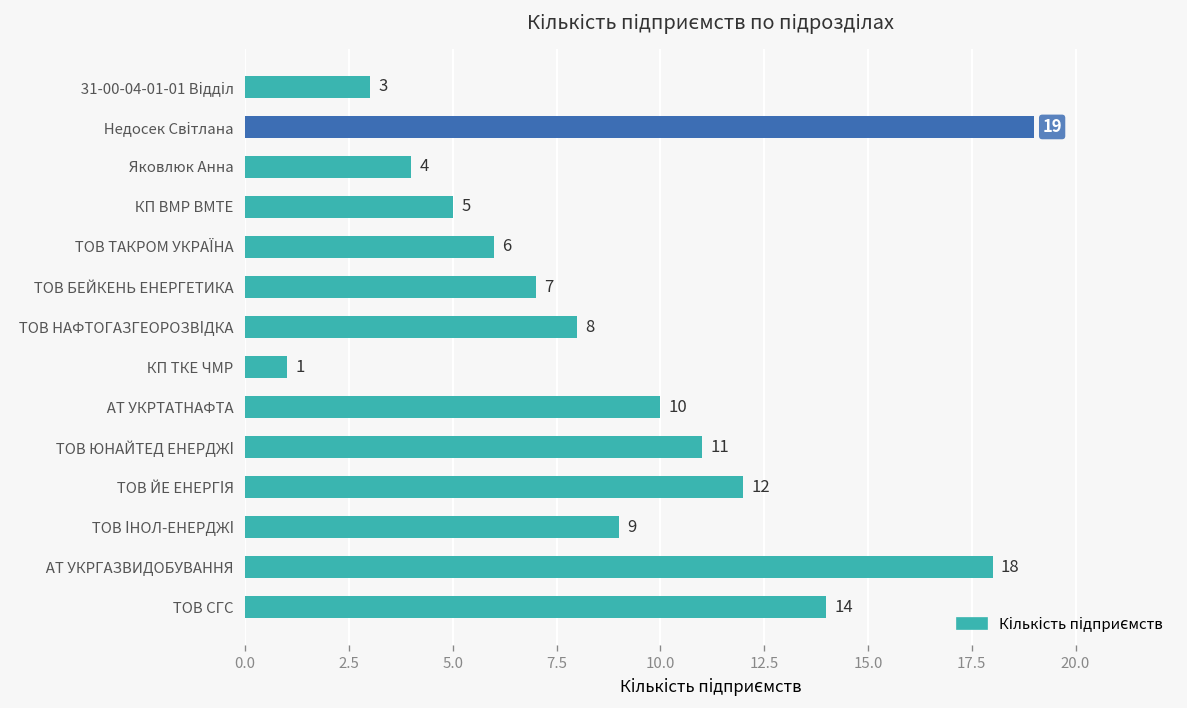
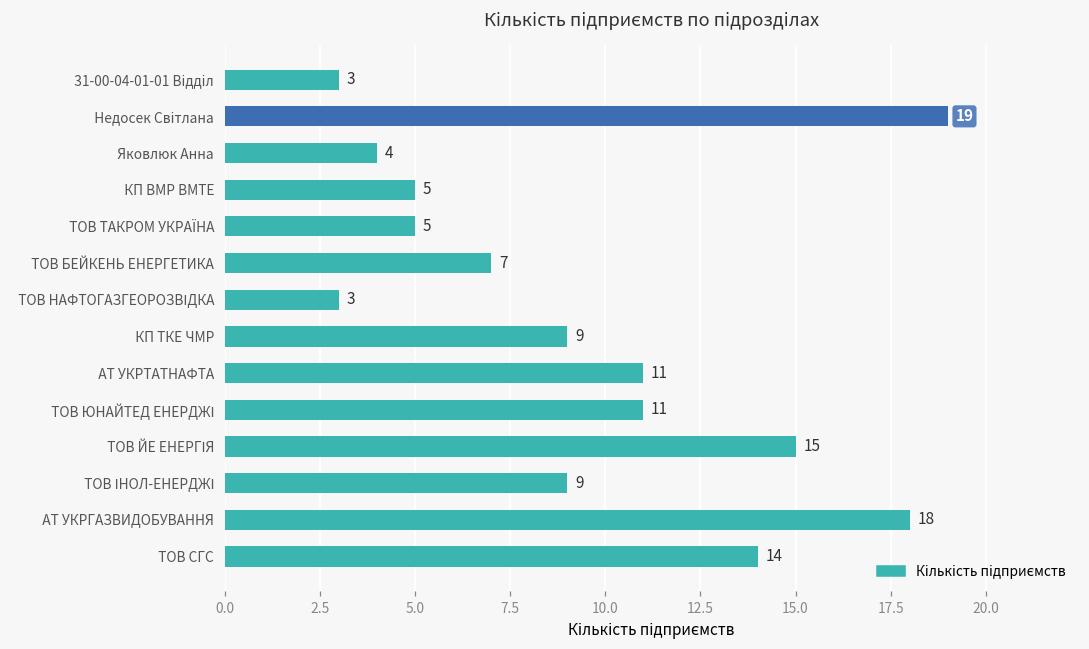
  {
    "31-00-04-01-01 Відділ": 3,
    "Яковлюк Анна": 4,
    "КП ВМР ВМТЕ": 5,
-   "ТОВ ТАКРОМ УКРАЇНА": 6,
+   "ТОВ ТАКРОМ УКРАЇНА": 5,
    "ТОВ БЕЙКЕНЬ ЕНЕРГЕТИКА": 7,
-   "ТОВ НАФТОГАЗГЕОРОЗВІДКА": 8,
-   "КП ТКЕ ЧМР": 1,
-   "АТ УКРТАТНАФТА": 10,
+   "ТОВ НАФТОГАЗГЕОРОЗВІДКА": 3,
+   "КП ТКЕ ЧМР": 9,
+   "АТ УКРТАТНАФТА": 11,
    "ТОВ ЮНАЙТЕД ЕНЕРДЖІ": 11,
-   "ТОВ ЙЕ ЕНЕРГІЯ": 12,
+   "ТОВ ЙЕ ЕНЕРГІЯ": 15,
    "ТОВ ІНОЛ-ЕНЕРДЖІ": 9,
    "АТ УКРГАЗВИДОБУВАННЯ": 18,
    "ТОВ СГС": 14
  }
